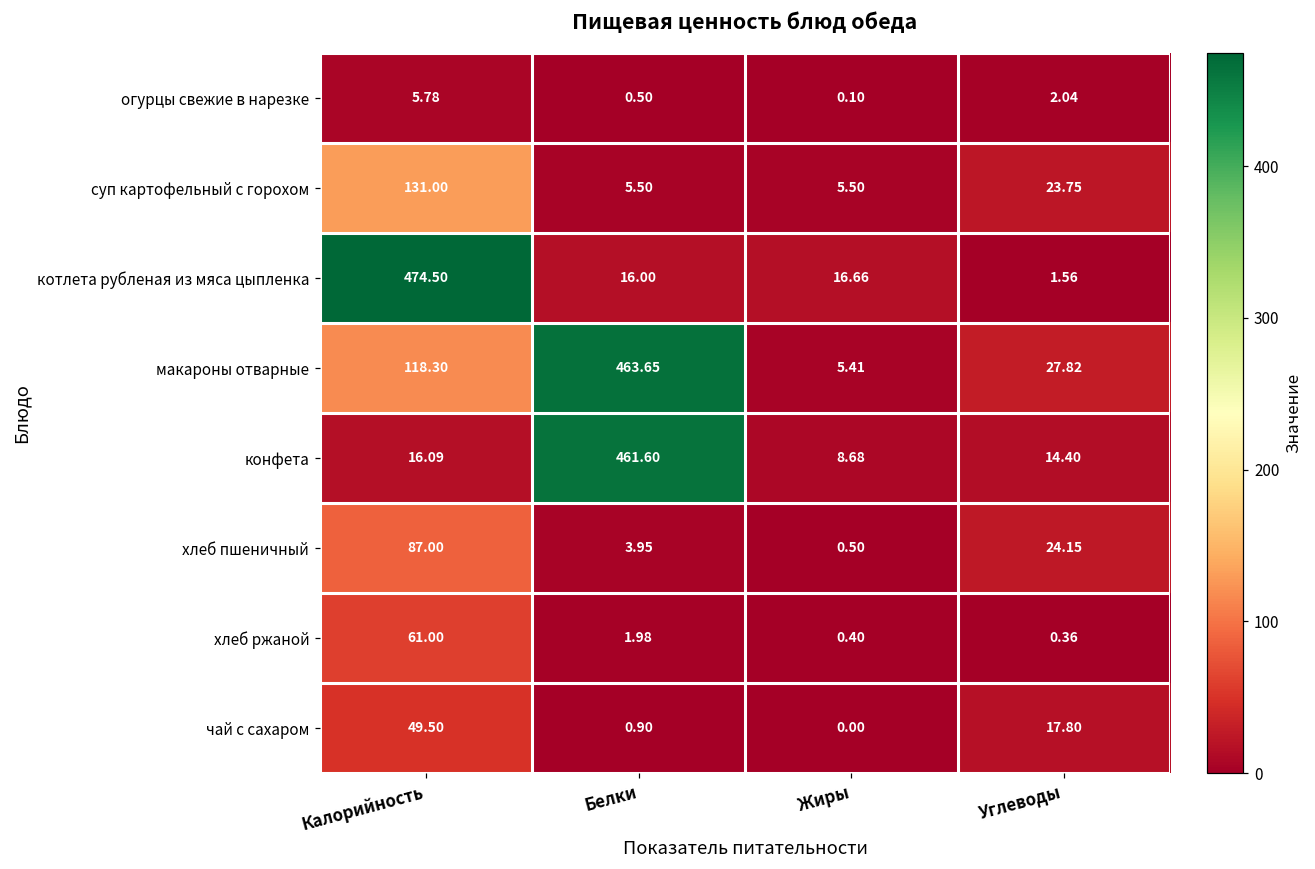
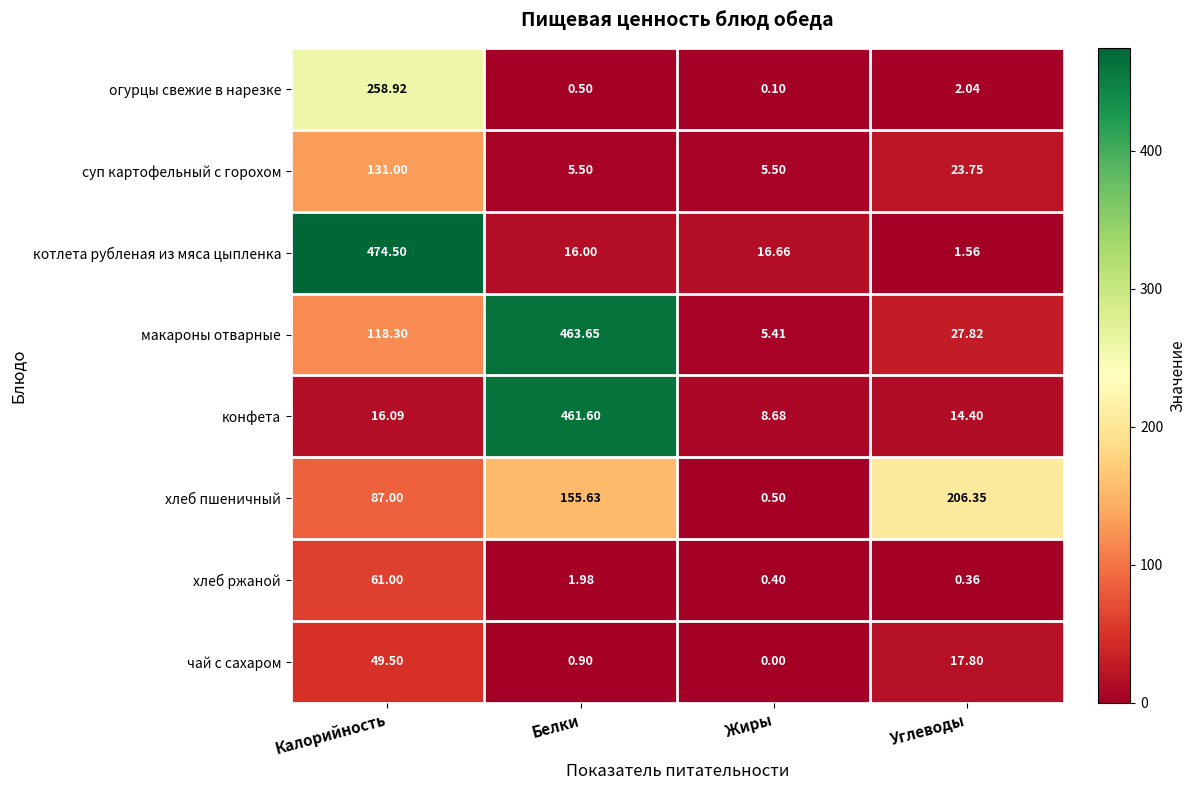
  {
    "огурцы свежие в нарезке": {
-     "Калорийность": 5.78,
+     "Калорийность": 258.92,
      "Белки": 0.50,
      "Жиры": 0.10,
      "Углеводы": 2.04
    },
    "суп картофельный с горохом": {
      "Калорийность": 131.00,
      "Белки": 5.50,
      "Жиры": 5.50,
      "Углеводы": 23.75
    },
    "котлета рубленая из мяса цыпленка": {
      "Калорийность": 474.50,
      "Белки": 16.00,
      "Жиры": 16.66,
      "Углеводы": 1.56
    },
    "макароны отварные": {
      "Калорийность": 118.30,
      "Белки": 463.65,
      "Жиры": 5.41,
      "Углеводы": 27.82
    },
    "конфета": {
      "Калорийность": 16.09,
      "Белки": 461.60,
      "Жиры": 8.68,
      "Углеводы": 14.40
    },
    "хлеб пшеничный": {
      "Калорийность": 87.00,
-     "Белки": 3.95,
+     "Белки": 155.63,
      "Жиры": 0.50,
-     "Углеводы": 24.15
+     "Углеводы": 206.35
    },
    "хлеб ржаной": {
      "Калорийность": 61.00,
      "Белки": 1.98,
      "Жиры": 0.40,
      "Углеводы": 0.36
    },
    "чай с сахаром": {
      "Калорийность": 49.50,
      "Белки": 0.90,
      "Жиры": 0.00,
      "Углеводы": 17.80
    }
  }
